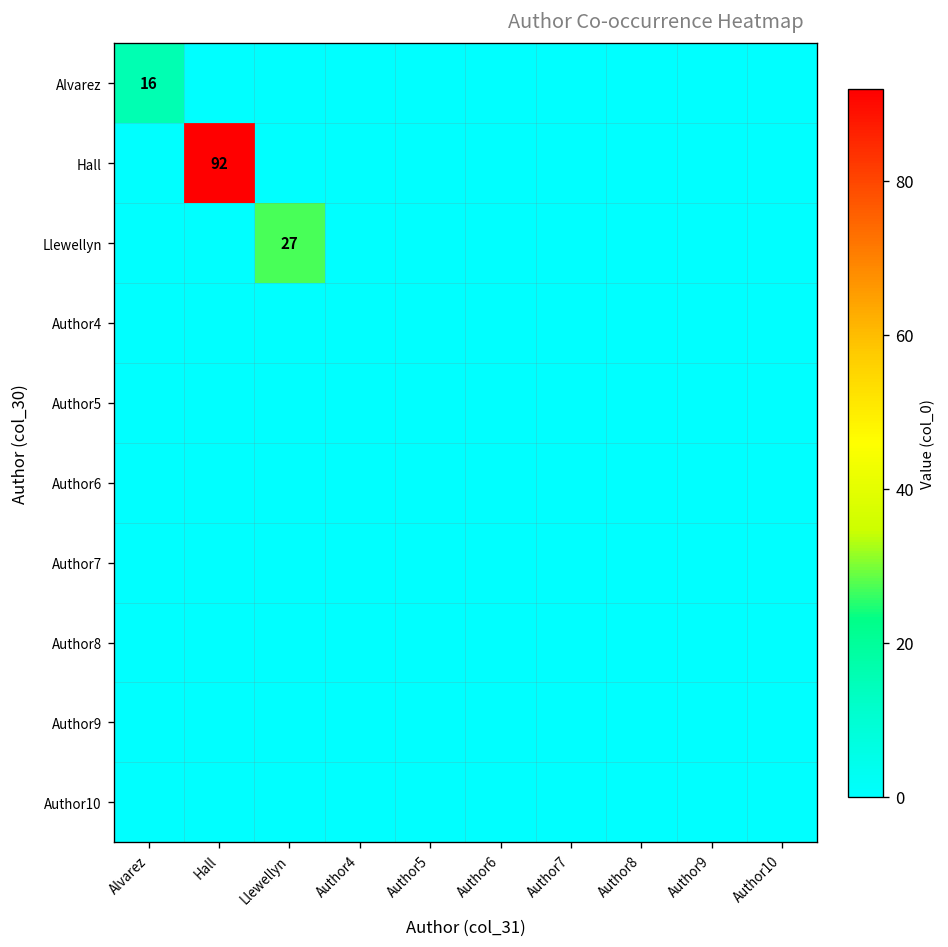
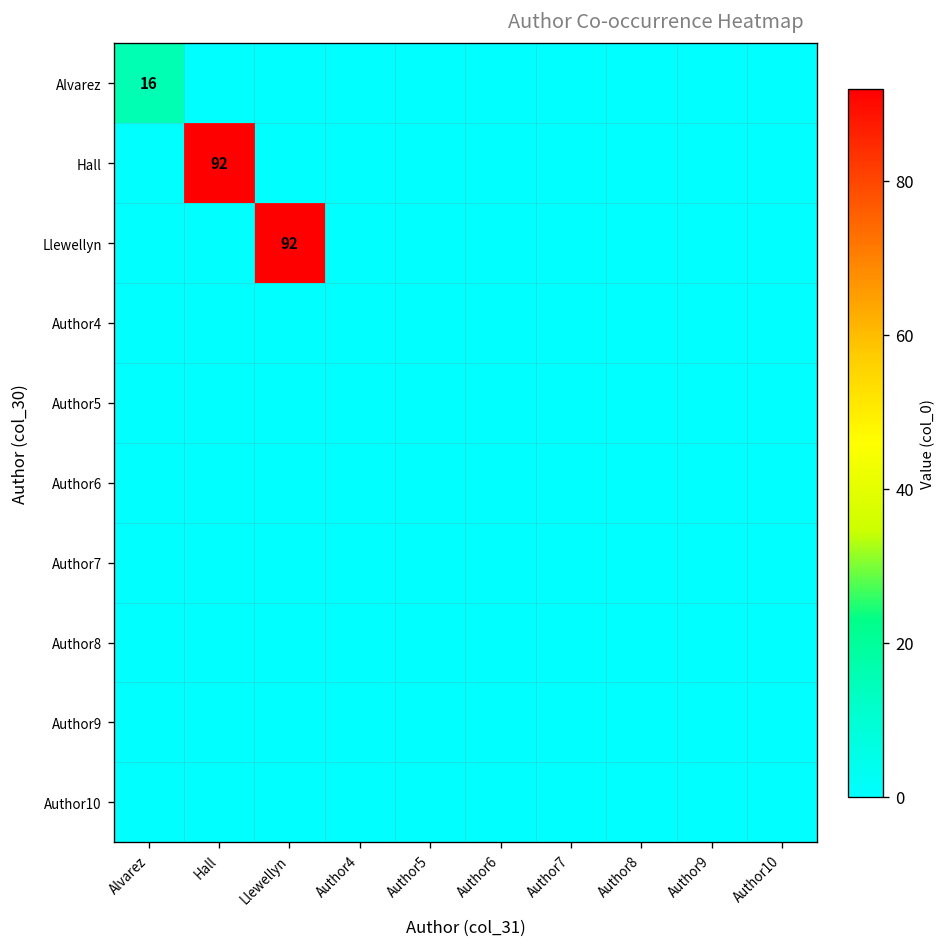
  {
    "Alvarez": {
      "Alvarez": 16
    },
    "Hall": {
      "Hall": 92
    },
    "Llewellyn": {
-     "Llewellyn": 27
+     "Llewellyn": 92
    }
  }
